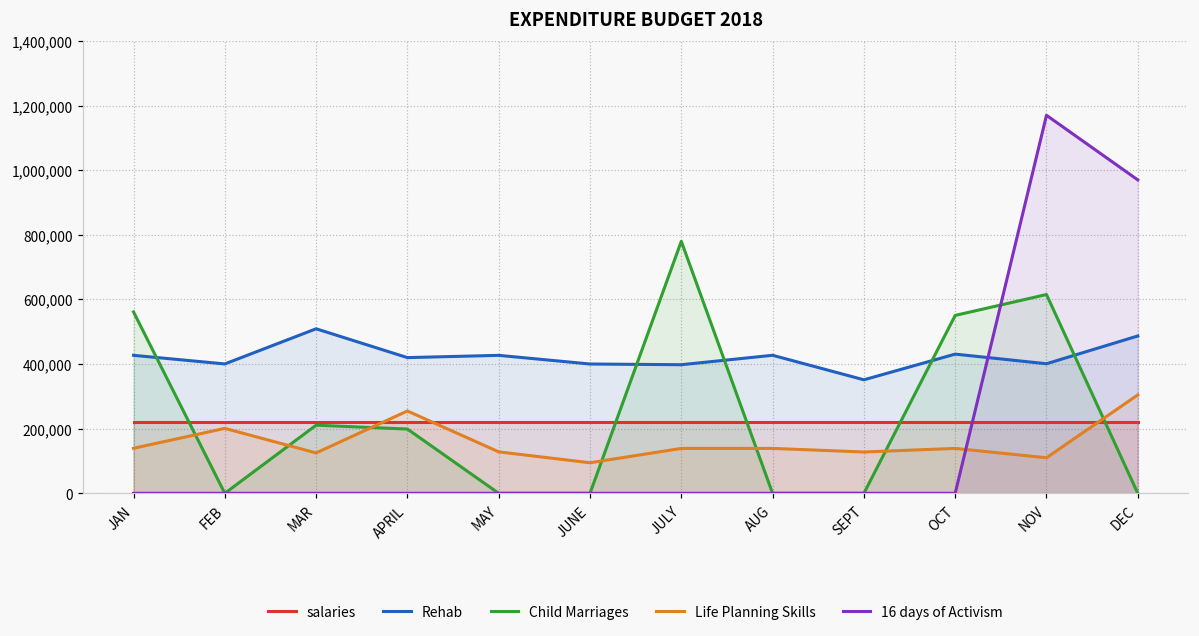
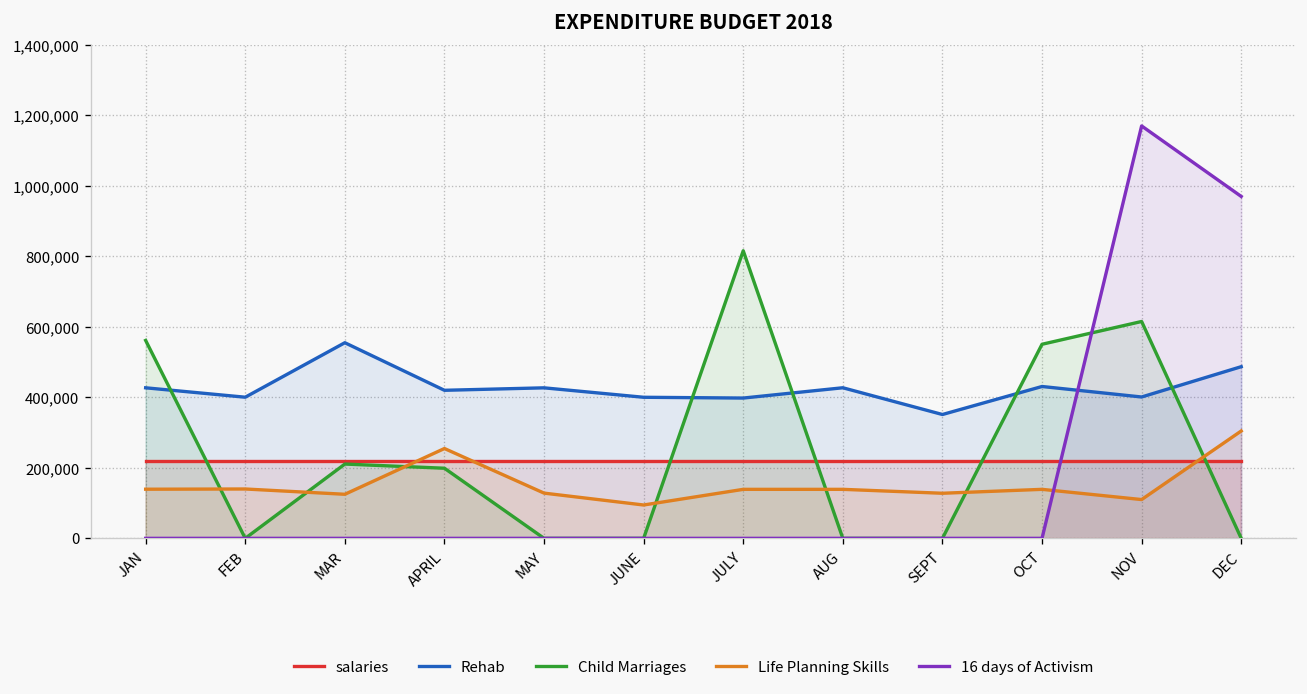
  {
    "salaries": {
      "JAN": "220,000",
      "FEB": "220,000",
      "MAR": "220,000",
      "APRIL": "220,000",
      "MAY": "220,000",
      "JUNE": "220,000",
      "JULY": "220,000",
      "AUG": "220,000",
      "SEPT": "220,000",
      "OCT": "220,000",
      "NOV": "220,000",
      "DEC": "220,000"
    },
    "Rehab": {
      "JAN": "430,000",
      "FEB": "400,000",
-     "MAR": "510,000",
+     "MAR": "560,000",
      "APRIL": "420,000",
      "MAY": "430,000",
      "JUNE": "400,000",
      "JULY": "400,000",
      "AUG": "430,000",
      "SEPT": "350,000",
      "OCT": "430,000",
      "NOV": "400,000",
      "DEC": "490,000"
    },
    "Child Marriages": {
      "JAN": "560,000",
      "MAR": "210,000",
      "APRIL": "200,000",
-     "JULY": "780,000",
+     "JULY": "820,000",
      "OCT": "550,000",
      "NOV": "620,000",
      "DEC": "0"
    },
    "Life Planning Skills": {
      "JAN": "140,000",
-     "FEB": "200,000",
+     "FEB": "140,000",
      "MAR": "130,000",
      "APRIL": "250,000",
      "MAY": "130,000",
      "JUNE": "90,000",
      "JULY": "140,000",
      "AUG": "140,000",
      "SEPT": "130,000",
      "OCT": "140,000",
      "NOV": "110,000",
      "DEC": "300,000"
    },
    "16 days of Activism": {
      "JAN": "0",
      "MAR": "0",
      "APRIL": "0",
      "JULY": "0",
      "OCT": "0",
      "NOV": "1,170,000",
      "DEC": "970,000"
    }
  }
